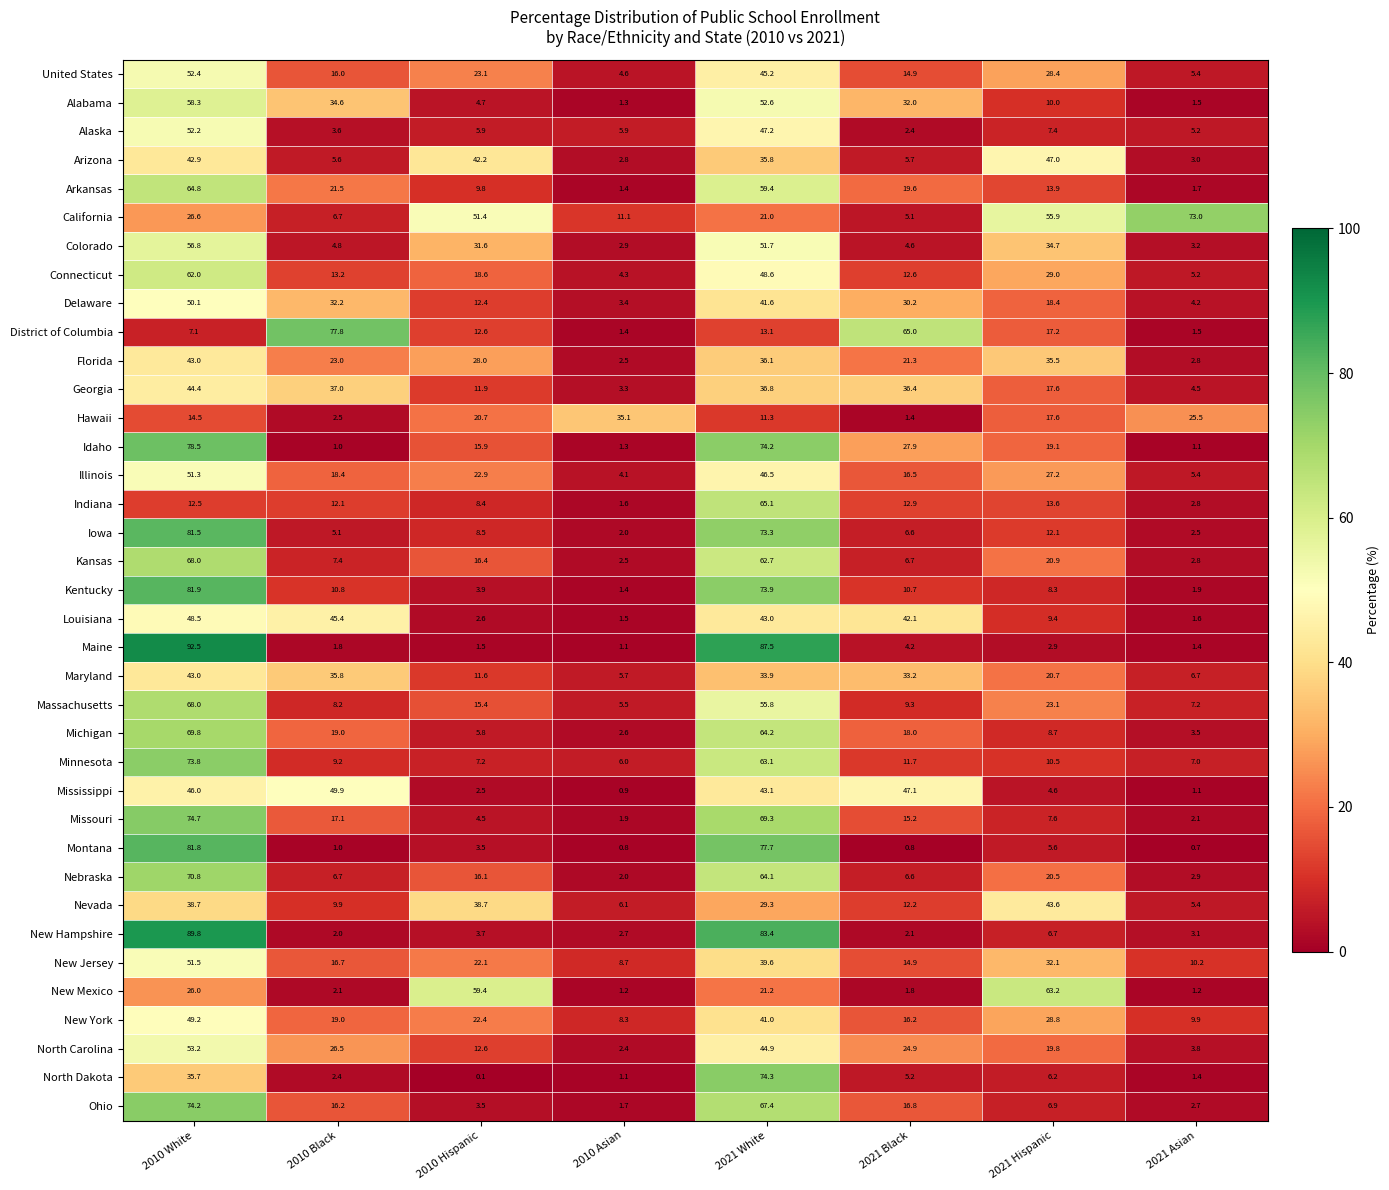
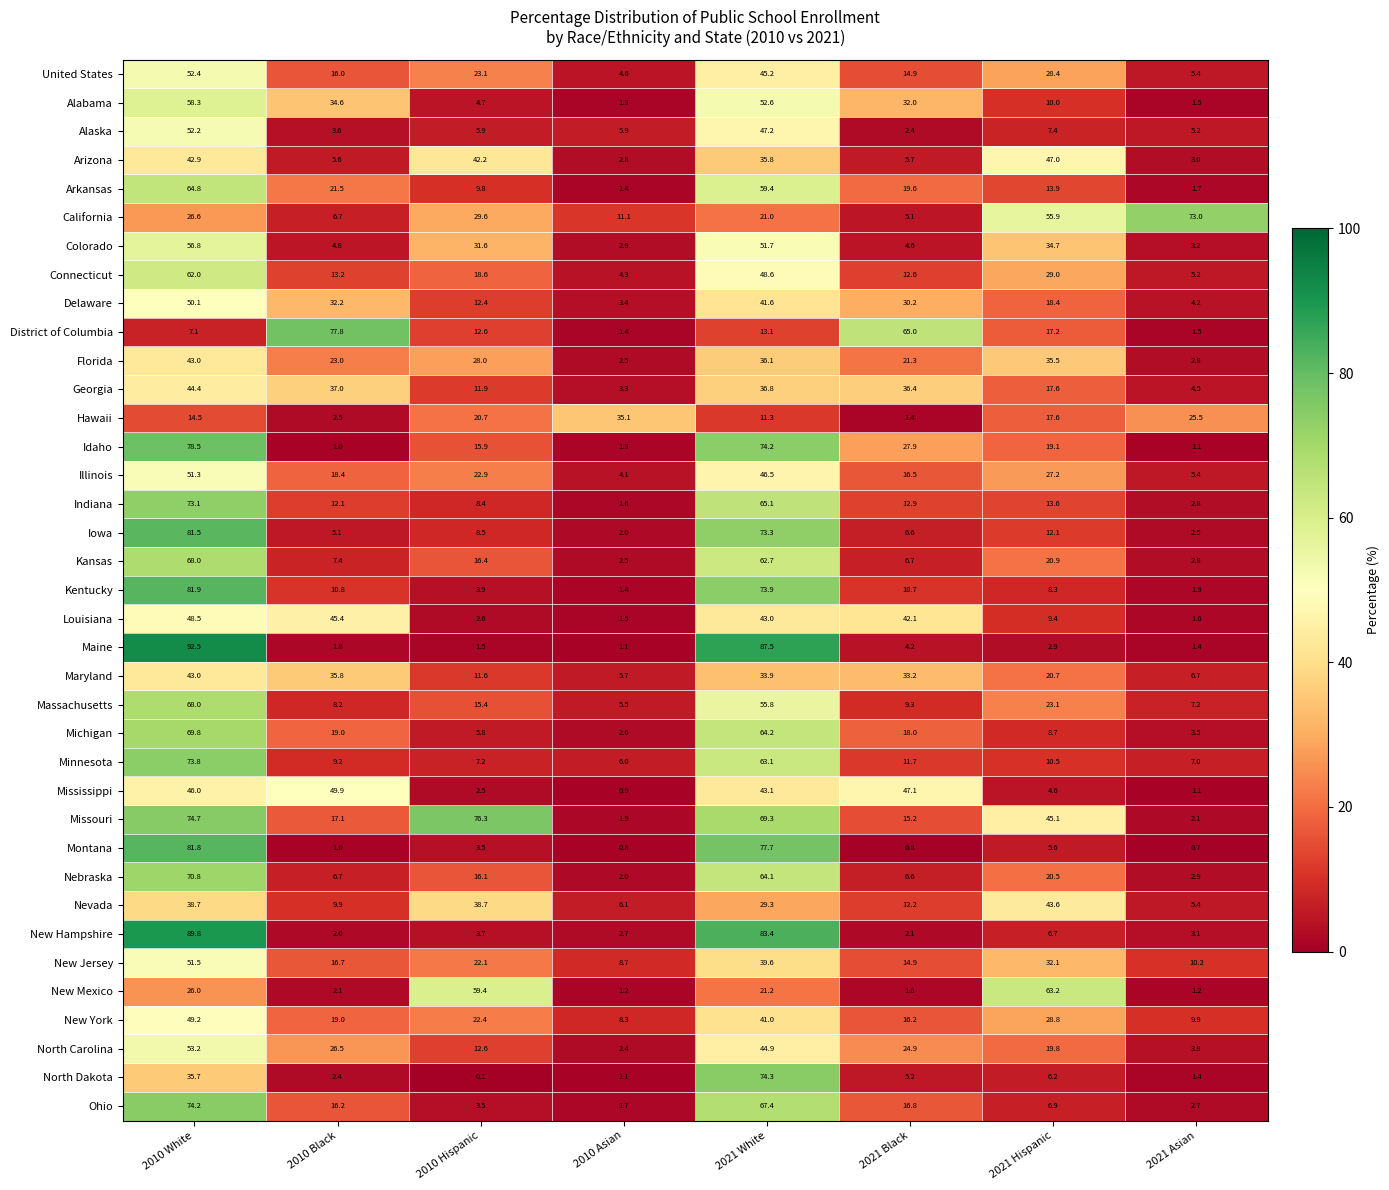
  {
    "California": {
      "2010 White": 26.6,
      "2010 Black": 6.7,
-     "2010 Hispanic": 51.4,
+     "2010 Hispanic": 29.6,
      "2010 Asian": 11.1,
      "2021 White": 21.0,
      "2021 Black": 5.1,
      "2021 Hispanic": 55.9,
      "2021 Asian": 73.0
    },
    "Indiana": {
-     "2010 White": 12.5,
+     "2010 White": 73.1,
      "2010 Black": 12.1,
      "2010 Hispanic": 8.4,
      "2010 Asian": 1.6,
      "2021 White": 65.1,
      "2021 Black": 12.9,
      "2021 Hispanic": 13.6,
      "2021 Asian": 2.8
    },
    "Missouri": {
      "2010 White": 74.7,
      "2010 Black": 17.1,
-     "2010 Hispanic": 4.5,
+     "2010 Hispanic": 76.3,
      "2010 Asian": 1.9,
      "2021 White": 69.3,
      "2021 Black": 15.2,
-     "2021 Hispanic": 7.6,
+     "2021 Hispanic": 45.1,
      "2021 Asian": 2.1
    }
  }
